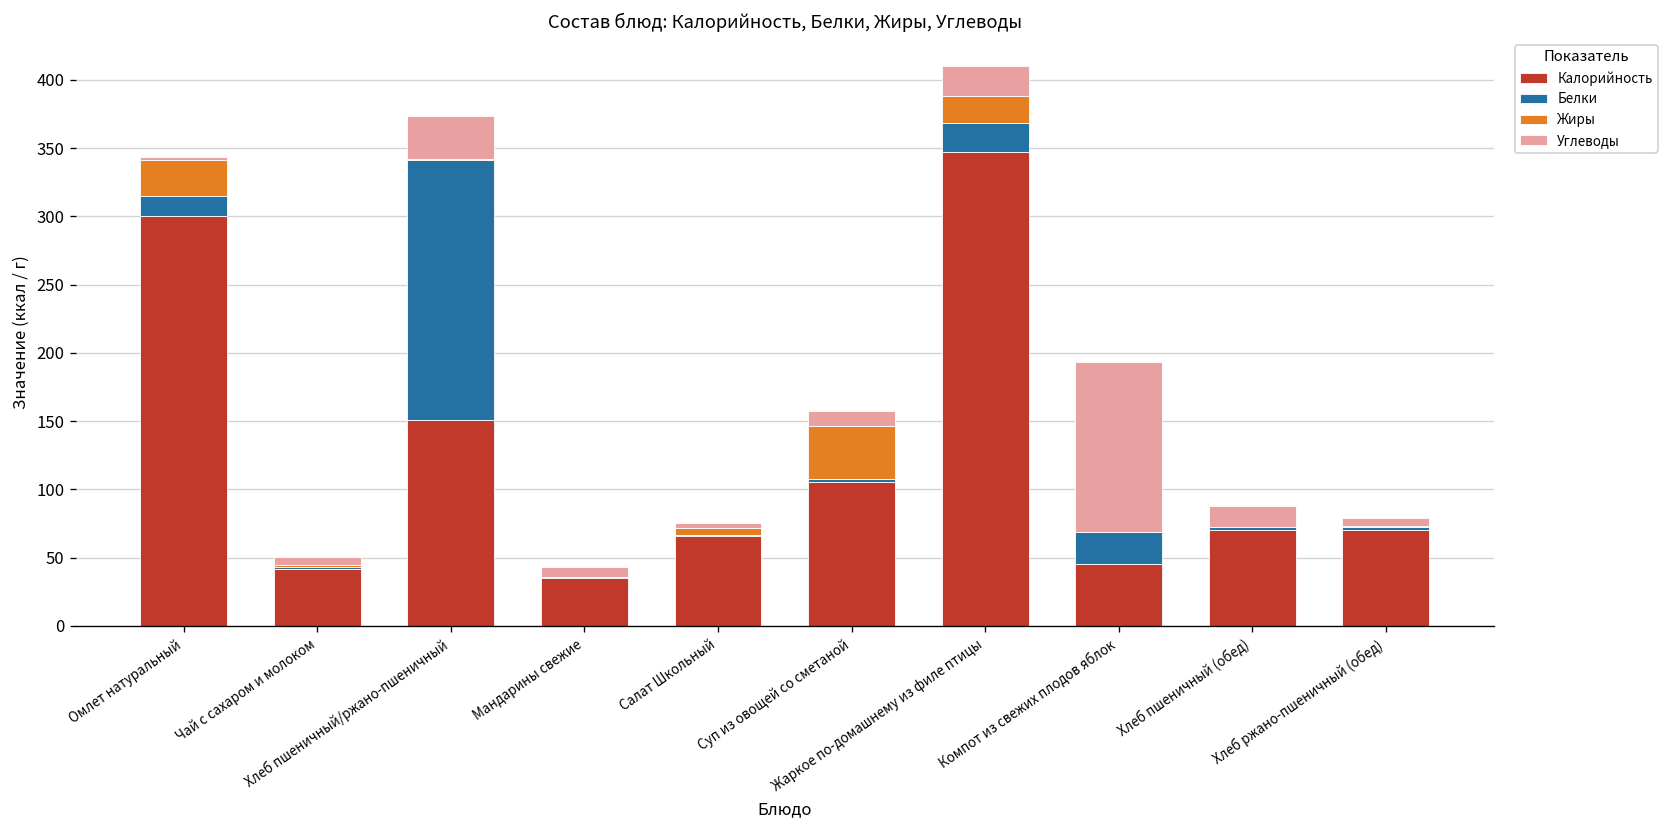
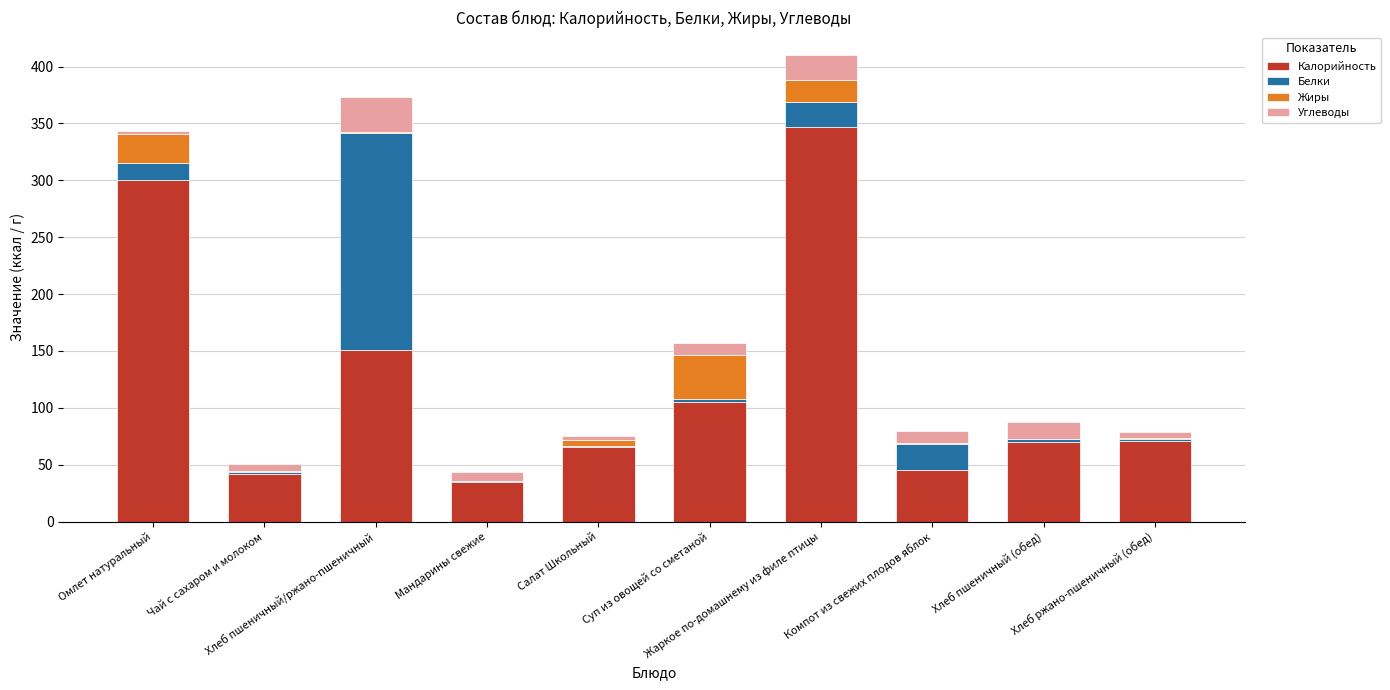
  {
    "Калорийность": {
      "Омлет натуральный": 301,
      "Чай с сахаром и молоком": 42,
      "Хлеб пшеничный/ржано-пшеничный": 151,
      "Мандарины свежие": 35,
      "Салат Школьный": 66,
      "Суп из овощей со сметаной": 105,
      "Жаркое по-домашнему из филе птицы": 347,
      "Компот из свежих плодов яблок": 45,
      "Хлеб пшеничный (обед)": 70,
      "Хлеб ржано-пшеничный (обед)": 70
    },
    "Белки": {
      "Омлет натуральный": 15,
      "Хлеб пшеничный/ржано-пшеничный": 191,
      "Жаркое по-домашнему из филе птицы": 22,
      "Компот из свежих плодов яблок": 23,
      "Хлеб пшеничный (обед)": 2,
      "Хлеб ржано-пшеничный (обед)": 2
    },
    "Жиры": {
      "Омлет натуральный": 26,
      "Салат Школьный": 5,
      "Суп из овощей со сметаной": 39,
      "Жаркое по-домашнему из филе птицы": 19
    },
    "Углеводы": {
      "Омлет натуральный": 3,
      "Чай с сахаром и молоком": 6,
      "Хлеб пшеничный/ржано-пшеничный": 31,
      "Мандарины свежие": 8,
      "Салат Школьный": 4,
      "Суп из овощей со сметаной": 11,
      "Жаркое по-домашнему из филе птицы": 22,
-     "Компот из свежих плодов яблок": 125,
+     "Компот из свежих плодов яблок": 11,
      "Хлеб пшеничный (обед)": 15,
      "Хлеб ржано-пшеничный (обед)": 6
    }
  }
